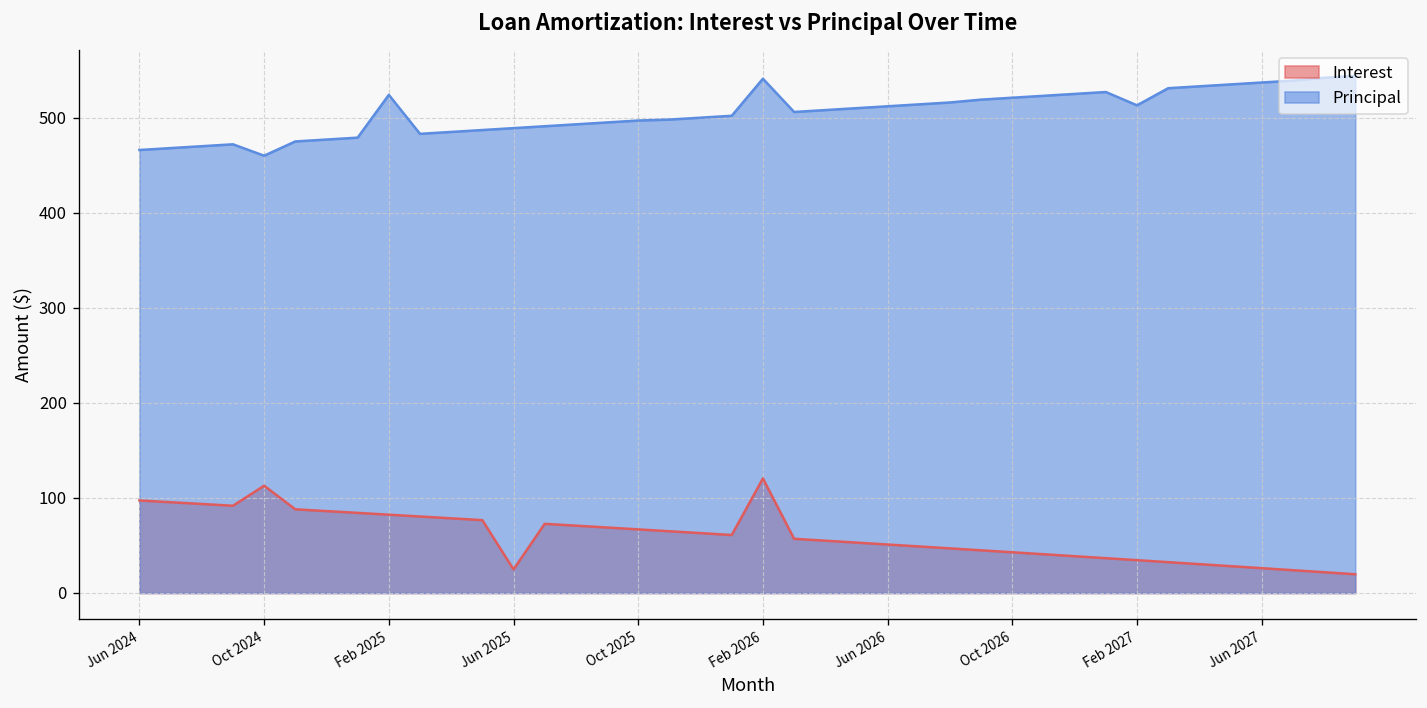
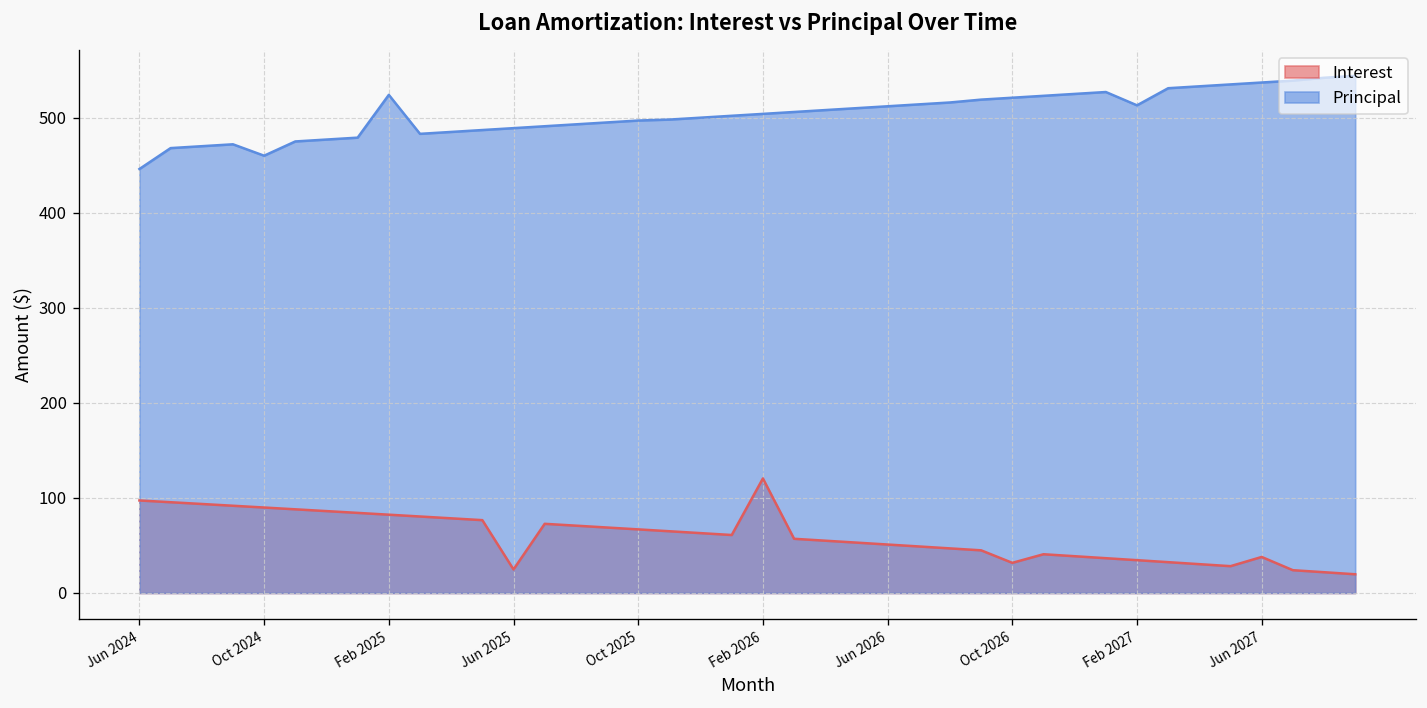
  {
    "Interest": {
      "Jun 2024": 100,
-     "Oct 2024": 110,
+     "Oct 2024": 90,
      "Feb 2025": 80,
      "Jun 2025": 20,
      "Oct 2025": 70,
      "Feb 2026": 120,
      "Jun 2026": 50,
-     "Oct 2026": 40,
+     "Oct 2026": 30,
      "Feb 2027": 30,
-     "Jun 2027": 30
+     "Jun 2027": 40
    },
    "Principal": {
-     "Jun 2024": 470,
+     "Jun 2024": 450,
      "Oct 2024": 460,
      "Feb 2025": 520,
      "Jun 2025": 490,
      "Oct 2025": 500,
-     "Feb 2026": 540,
+     "Feb 2026": 500,
      "Jun 2026": 510,
      "Oct 2026": 520,
      "Feb 2027": 510,
      "Jun 2027": 540
    }
  }
